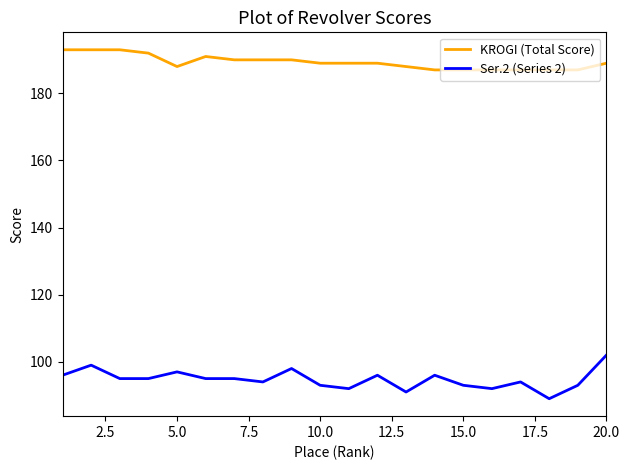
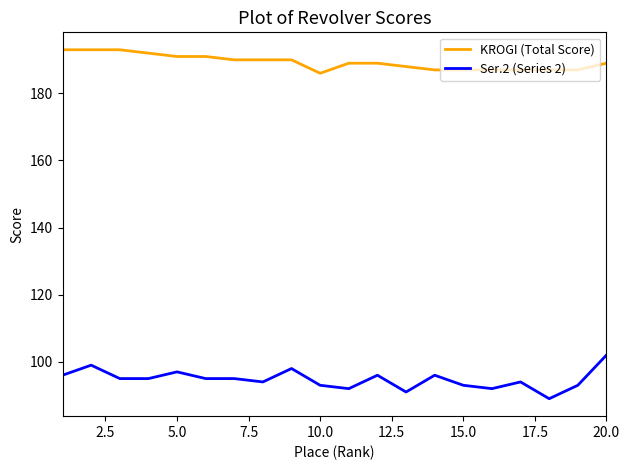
  {
    "KROGI (Total Score)": {
-     "5.0": 188,
-     "10.0": 189,
+     "5.0": 191,
+     "10.0": 186,
      "20.0": 189
    },
    "Ser.2 (Series 2)": {
      "5.0": 97,
      "10.0": 93,
      "15.0": 93,
      "20.0": 102
    }
  }
